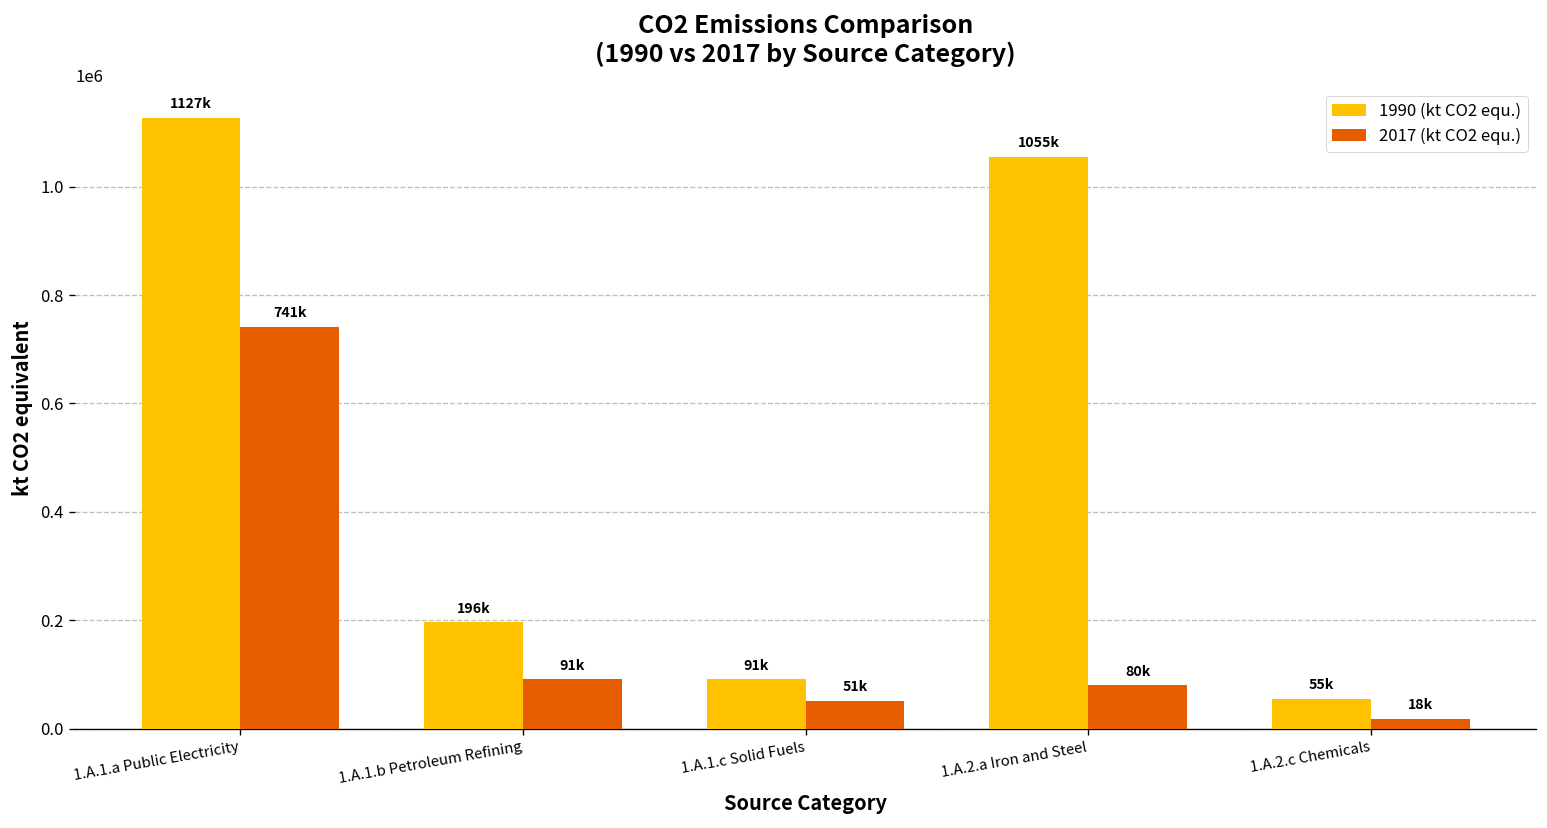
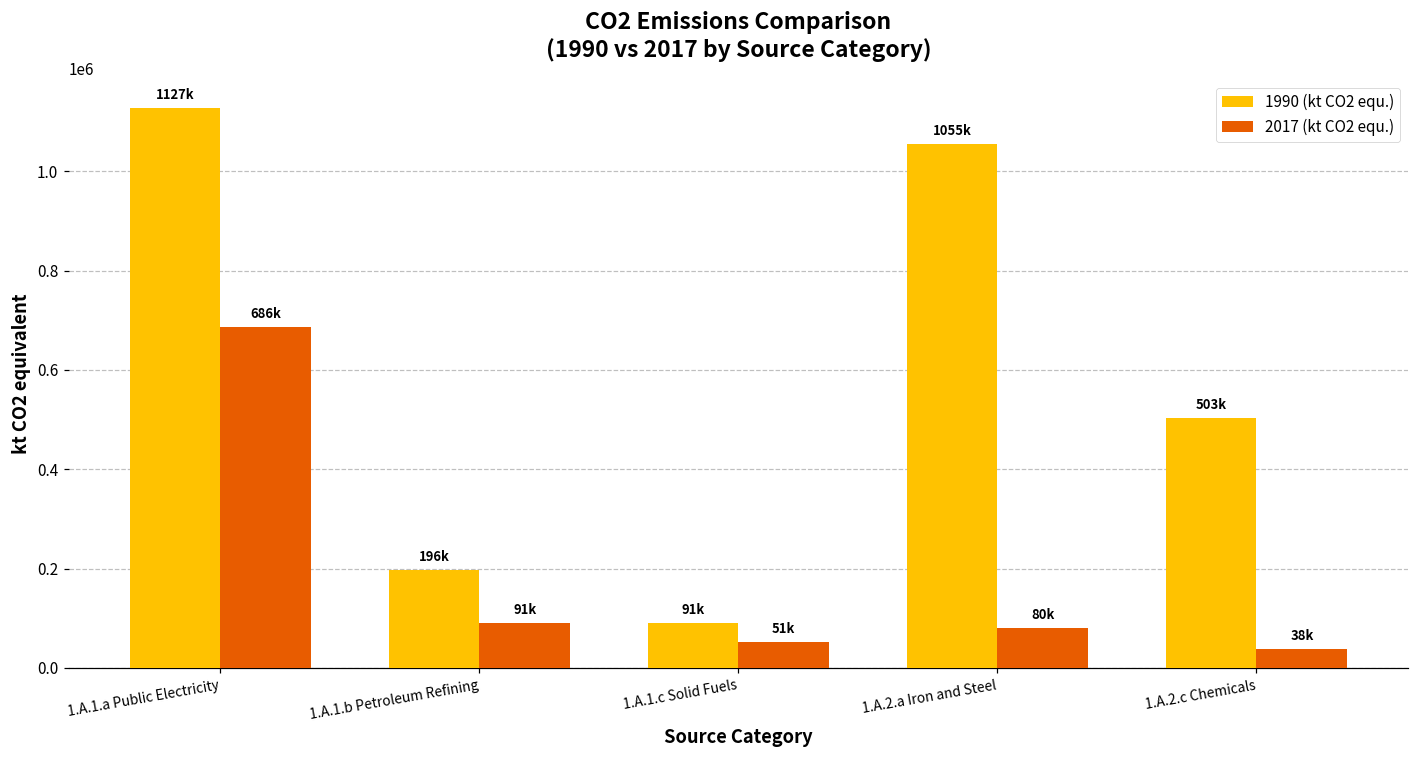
  {
    "1990 (kt CO2 equ.)": {
      "1.A.1.a Public Electricity": "1127k",
      "1.A.1.b Petroleum Refining": "196k",
      "1.A.1.c Solid Fuels": "91k",
      "1.A.2.a Iron and Steel": "1055k",
-     "1.A.2.c Chemicals": "55k"
+     "1.A.2.c Chemicals": "503k"
    },
    "2017 (kt CO2 equ.)": {
-     "1.A.1.a Public Electricity": "741k",
+     "1.A.1.a Public Electricity": "686k",
      "1.A.1.b Petroleum Refining": "91k",
      "1.A.1.c Solid Fuels": "51k",
      "1.A.2.a Iron and Steel": "80k",
-     "1.A.2.c Chemicals": "18k"
+     "1.A.2.c Chemicals": "38k"
    }
  }
